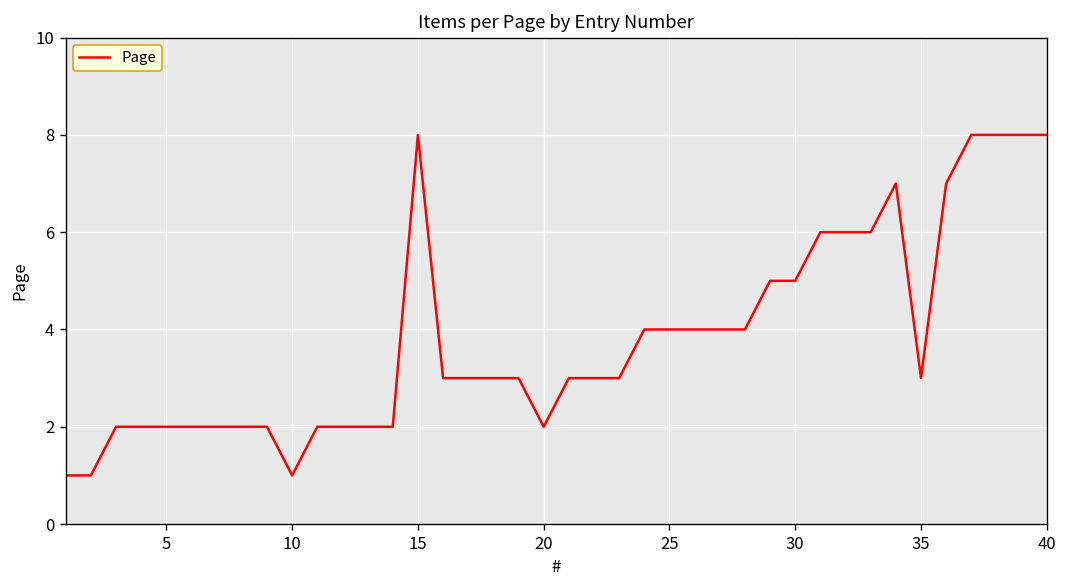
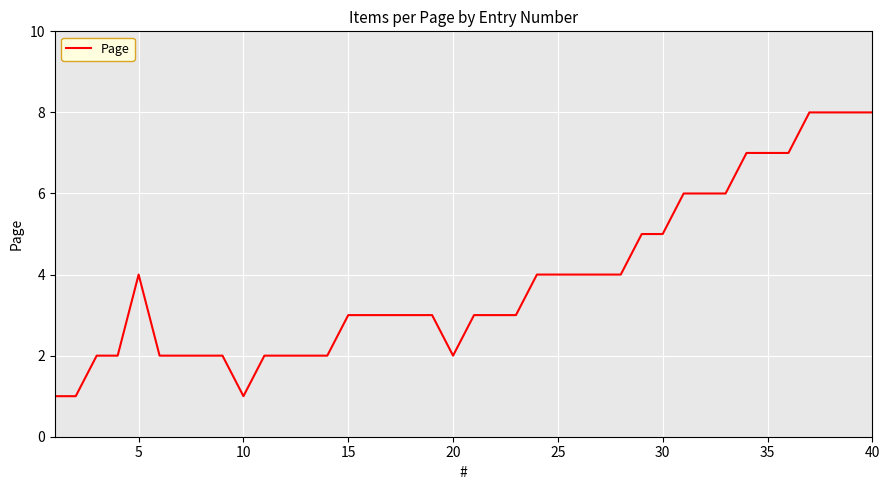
  {
-   "5": 2,
+   "5": 4,
    "10": 1,
-   "15": 8,
+   "15": 3,
    "20": 2,
    "25": 4,
    "30": 5,
-   "35": 3,
+   "35": 7,
    "40": 8
  }
